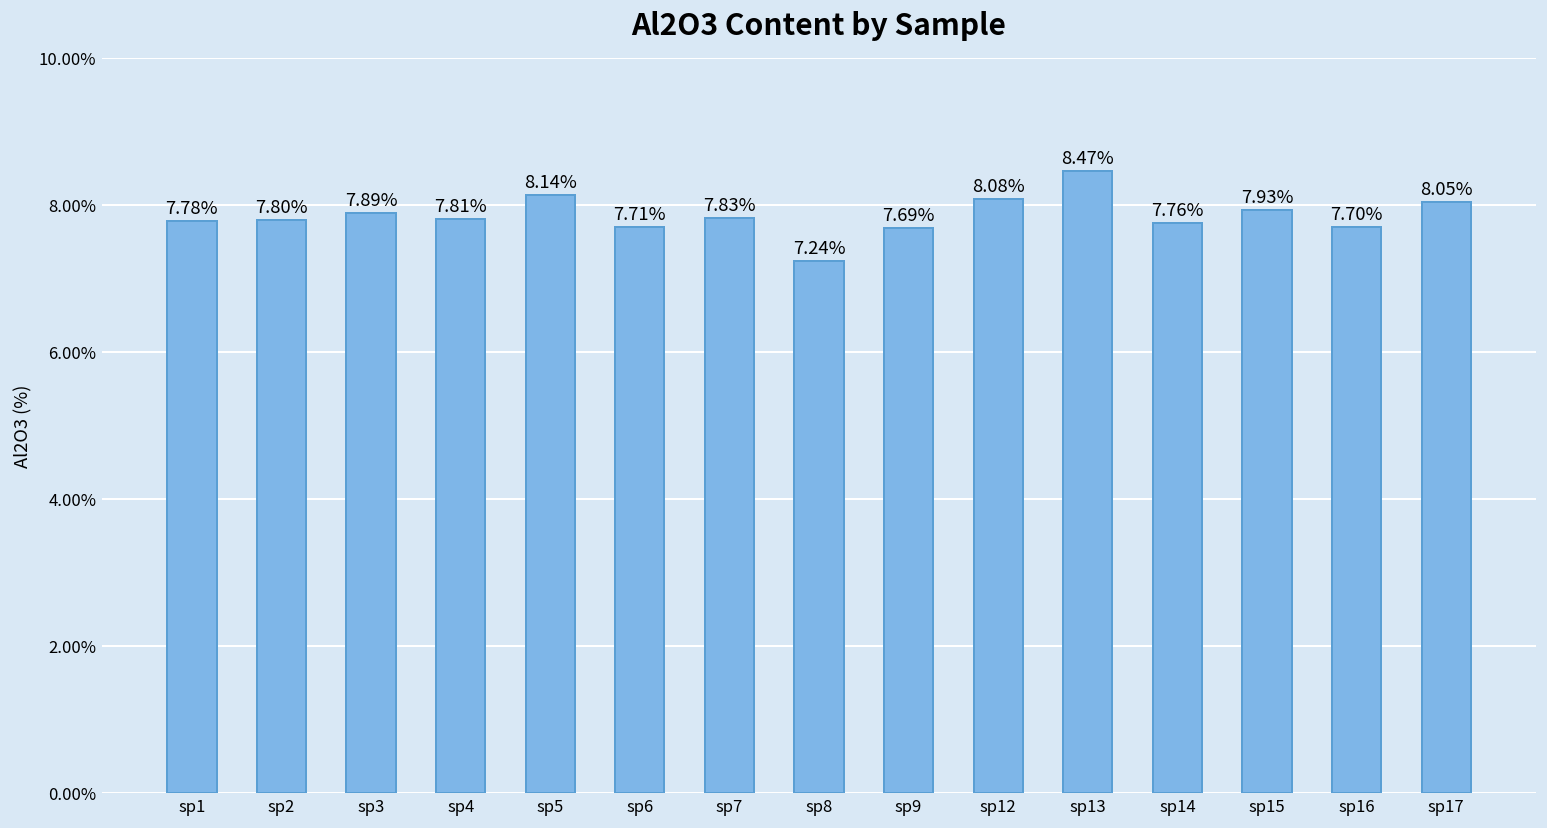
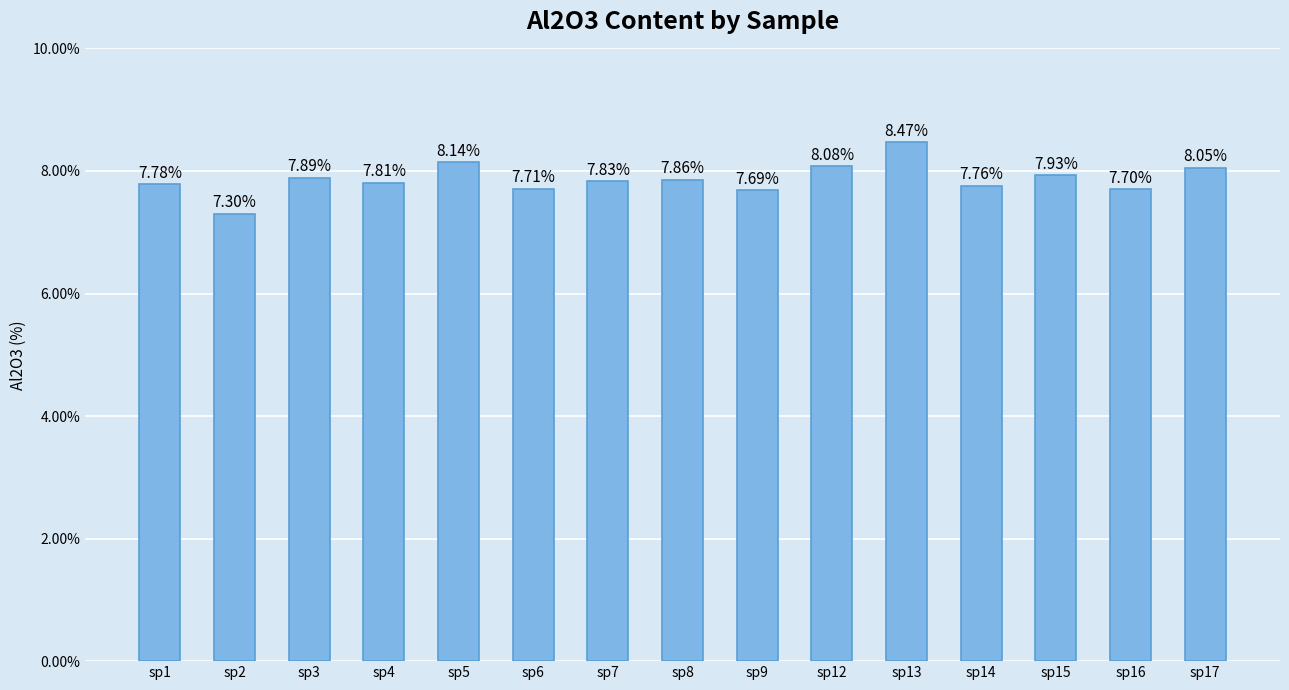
  {
    "sp1": "7.78%",
-   "sp2": "7.80%",
+   "sp2": "7.30%",
    "sp3": "7.89%",
    "sp4": "7.81%",
    "sp5": "8.14%",
    "sp6": "7.71%",
    "sp7": "7.83%",
-   "sp8": "7.24%",
+   "sp8": "7.86%",
    "sp9": "7.69%",
    "sp12": "8.08%",
    "sp13": "8.47%",
    "sp14": "7.76%",
    "sp15": "7.93%",
    "sp16": "7.70%",
    "sp17": "8.05%"
  }
